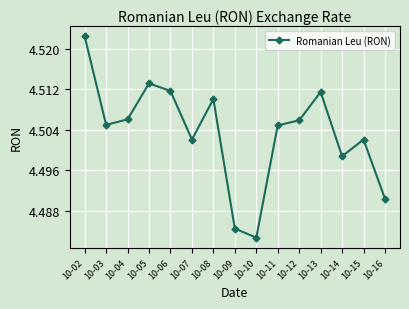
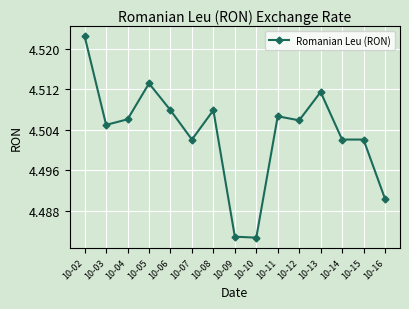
  {
    "10-02": 4.523,
    "10-03": 4.505,
    "10-04": 4.506,
    "10-05": 4.513,
-   "10-06": 4.512,
+   "10-06": 4.508,
    "10-07": 4.502,
-   "10-08": 4.510,
-   "10-09": 4.485,
+   "10-08": 4.508,
+   "10-09": 4.483,
    "10-10": 4.483,
-   "10-11": 4.505,
+   "10-11": 4.507,
    "10-12": 4.506,
    "10-13": 4.512,
-   "10-14": 4.499,
+   "10-14": 4.502,
    "10-15": 4.502,
    "10-16": 4.490
  }
